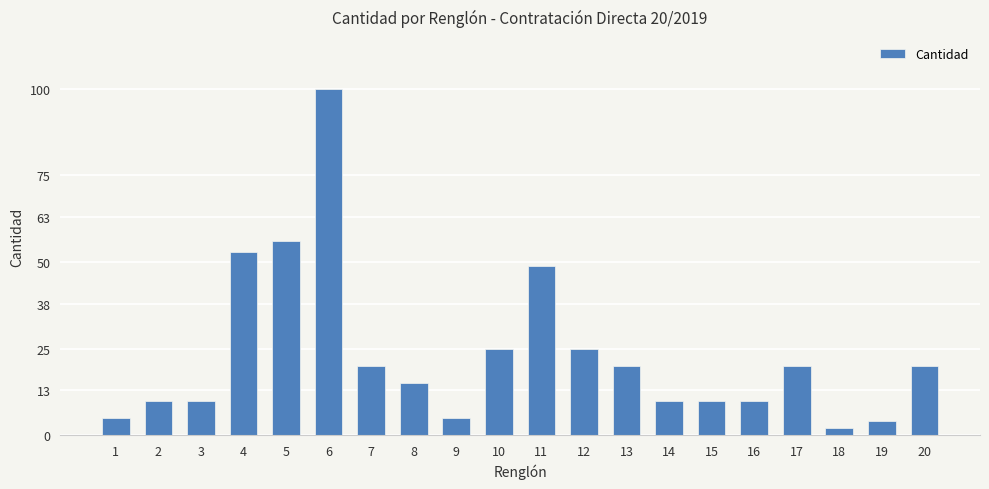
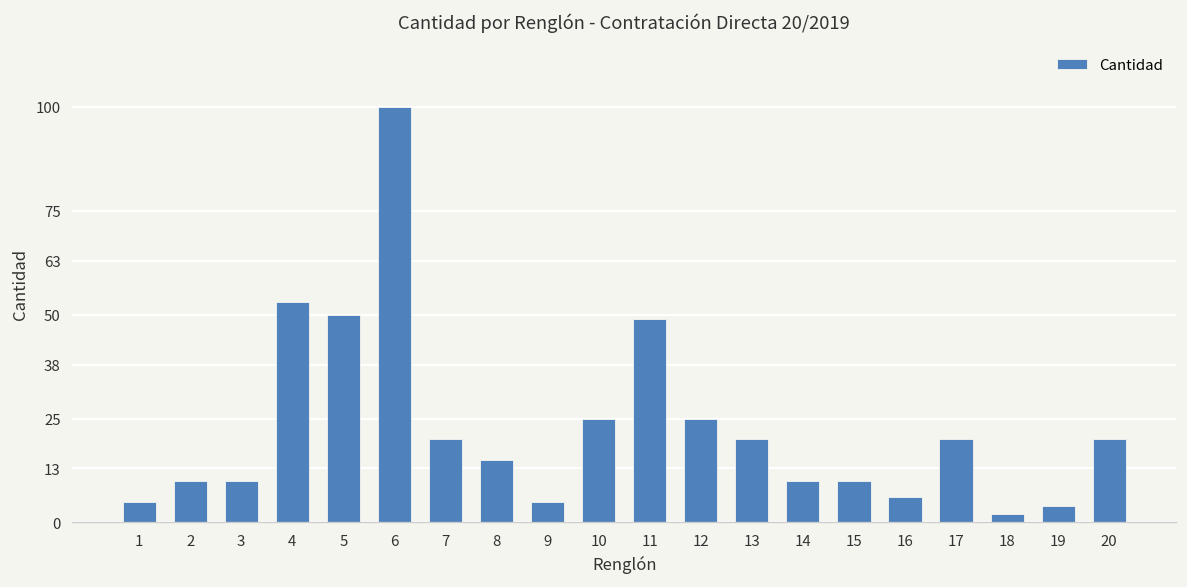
  {
    "1": 5,
    "2": 10,
    "3": 10,
    "4": 53,
-   "5": 56,
+   "5": 50,
    "6": 100,
    "7": 20,
    "8": 15,
    "9": 5,
    "10": 25,
    "11": 49,
    "12": 25,
    "13": 20,
    "14": 10,
    "15": 10,
-   "16": 10,
+   "16": 6,
    "17": 20,
    "18": 2,
    "19": 4,
    "20": 20
  }
